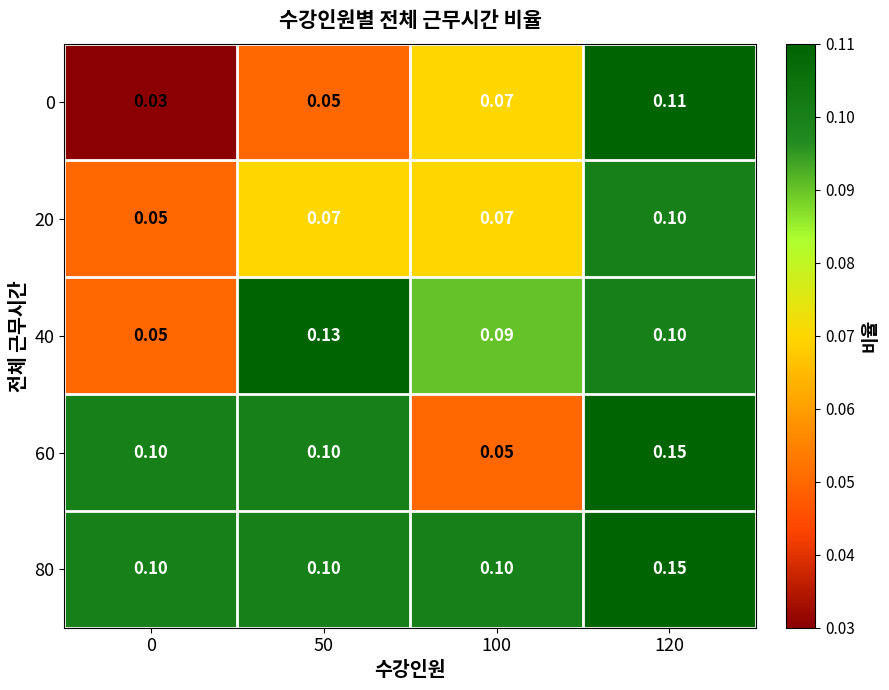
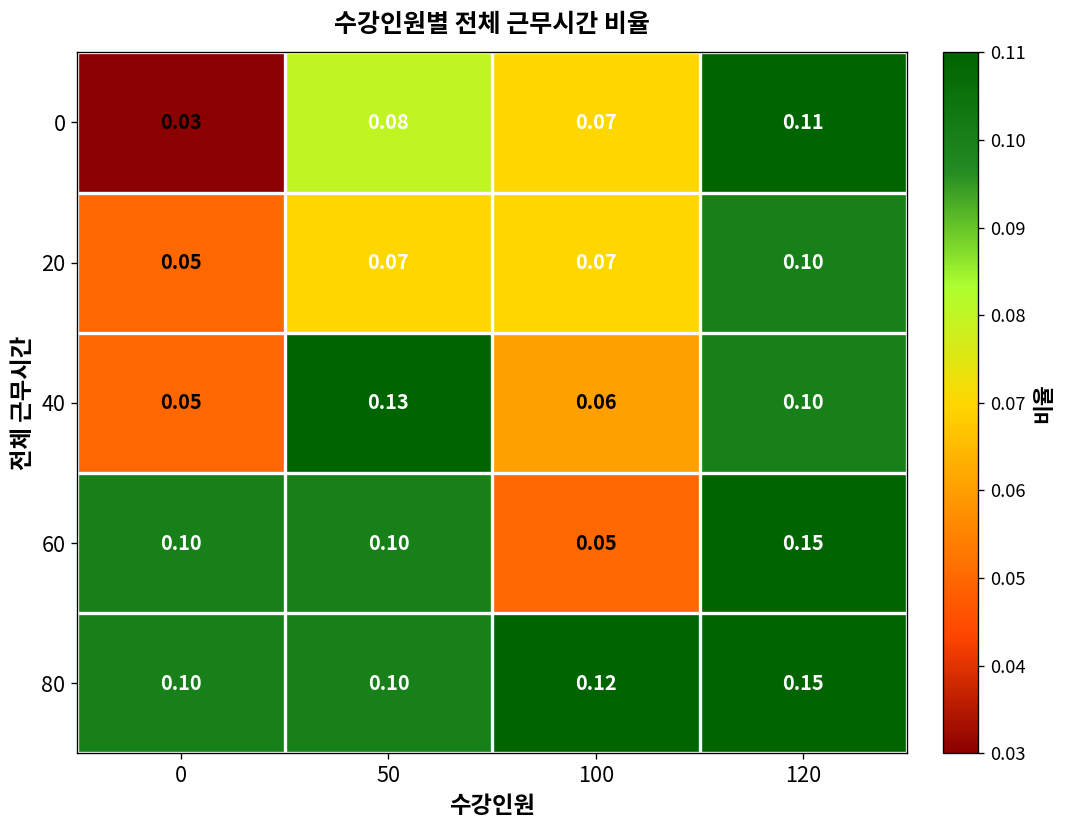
  {
    "0": {
      "0": 0.03,
-     "50": 0.05,
+     "50": 0.08,
      "100": 0.07,
      "120": 0.11
    },
    "20": {
      "0": 0.05,
      "50": 0.07,
      "100": 0.07,
      "120": 0.10
    },
    "40": {
      "0": 0.05,
      "50": 0.13,
-     "100": 0.09,
+     "100": 0.06,
      "120": 0.10
    },
    "60": {
      "0": 0.10,
      "50": 0.10,
      "100": 0.05,
      "120": 0.15
    },
    "80": {
      "0": 0.10,
      "50": 0.10,
-     "100": 0.10,
+     "100": 0.12,
      "120": 0.15
    }
  }
